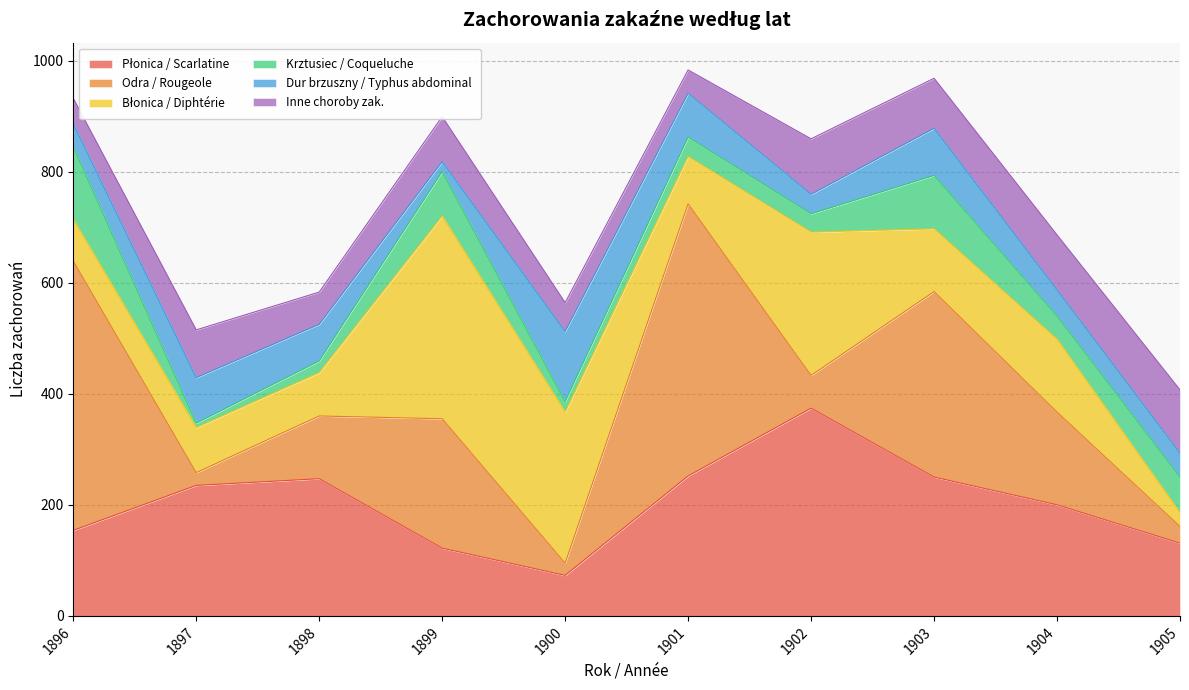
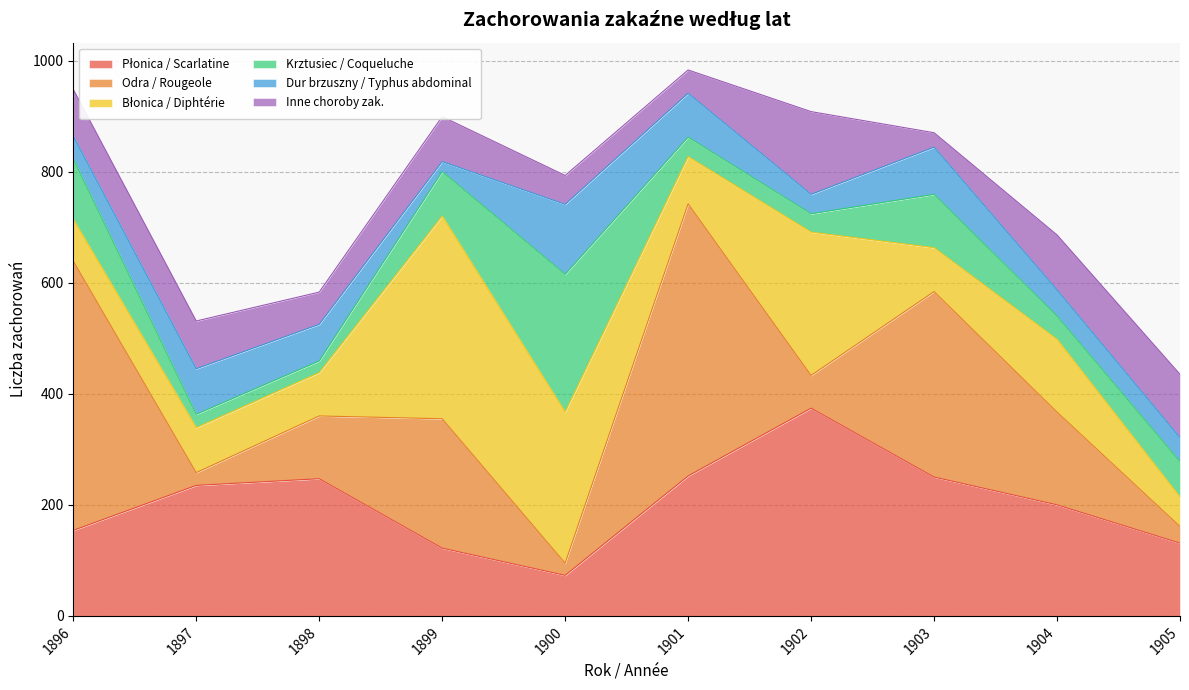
  {
    "Błonica / Diphtérie": {
      "1896": 80,
      "1897": 80,
      "1898": 80,
      "1899": 370,
      "1900": 270,
      "1901": 90,
      "1902": 260,
-     "1903": 110,
+     "1903": 80,
      "1904": 130,
-     "1905": 30
+     "1905": 50
    },
    "Krztusiec / Coqueluche": {
-     "1896": 130,
-     "1897": 10,
+     "1896": 110,
+     "1897": 20,
      "1898": 20,
      "1899": 80,
-     "1900": 20,
+     "1900": 250,
      "1901": 40,
      "1902": 30,
      "1903": 100,
      "1904": 40,
      "1905": 60
    },
    "Dur brzuszny / Typhus abdominal": {
      "1896": 40,
      "1897": 80,
      "1898": 70,
      "1899": 20,
      "1900": 130,
      "1901": 80,
      "1902": 40,
      "1903": 90,
      "1904": 50,
      "1905": 40
    },
    "Inne choroby zak.": {
-     "1896": 50,
+     "1896": 80,
      "1897": 90,
      "1898": 60,
      "1900": 50,
      "1901": 40,
-     "1902": 100,
-     "1903": 90,
+     "1902": 150,
+     "1903": 30,
      "1904": 100,
      "1905": 110
    }
  }
